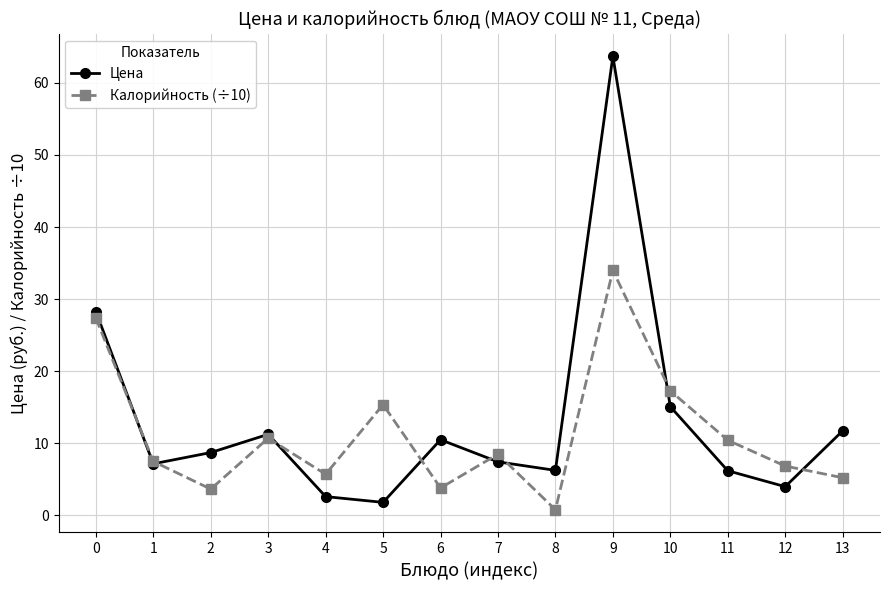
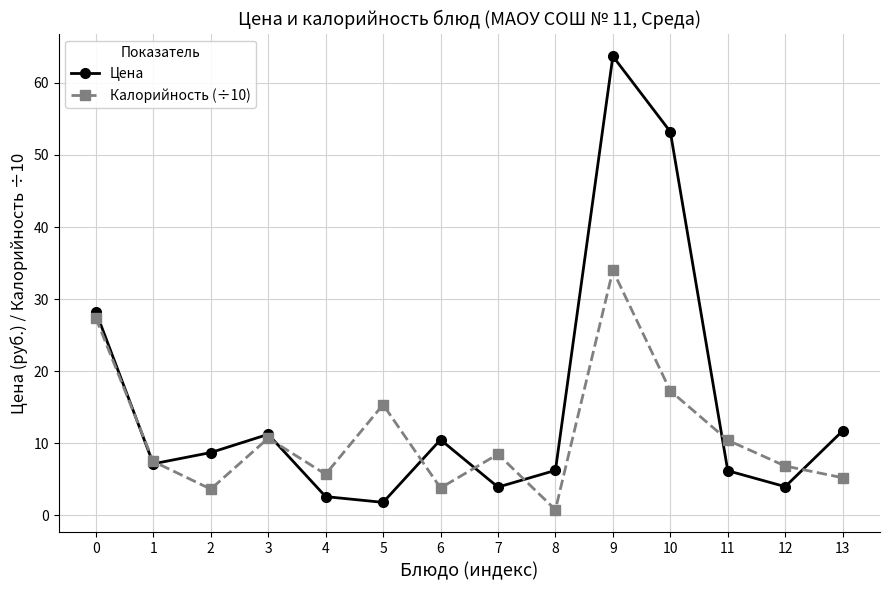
  {
    "Цена": {
      "0": 28,
      "2": 9,
      "3": 11,
      "4": 3,
      "5": 2,
      "6": 10,
-     "7": 7,
+     "7": 4,
      "8": 6,
      "9": 64,
-     "10": 15,
+     "10": 53,
      "11": 6,
      "12": 4,
      "13": 12
    },
    "Калорийность (÷10)": {
      "0": 27,
      "2": 4,
      "3": 11,
      "4": 6,
      "5": 15,
      "6": 4,
      "7": 8,
      "8": 1,
      "9": 34,
      "10": 17,
      "11": 10,
      "12": 7,
      "13": 5
    }
  }
